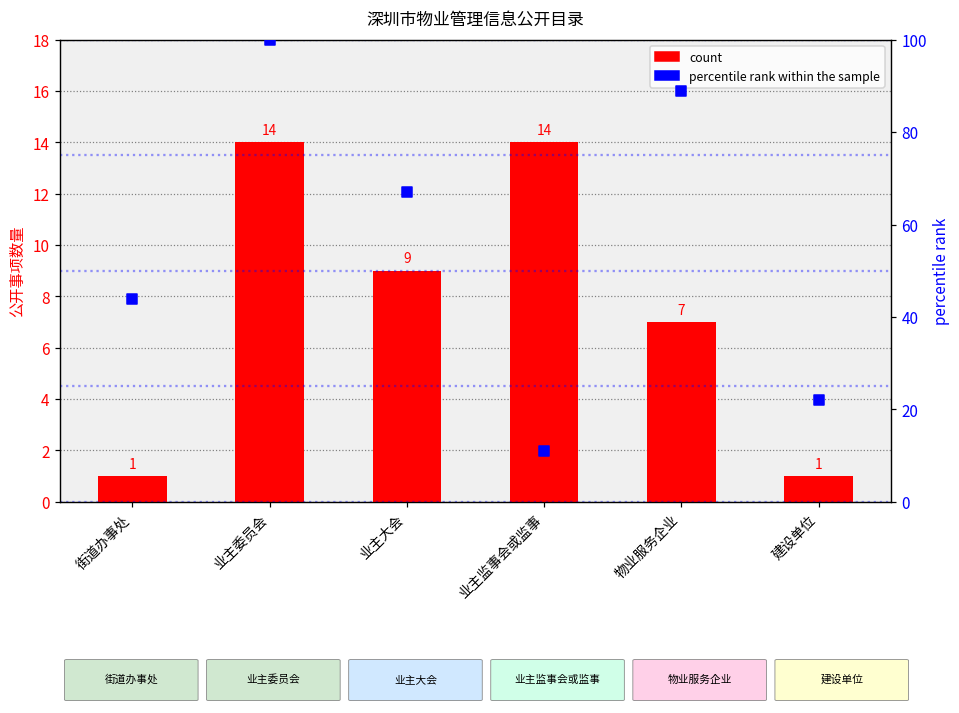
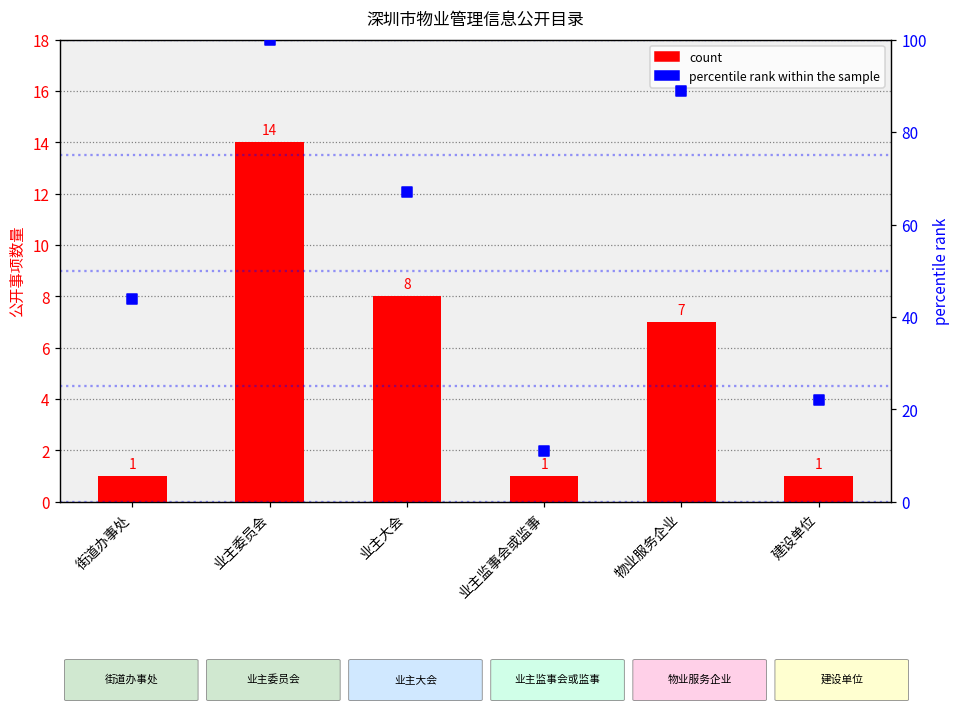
  {
    "count": {
      "街道办事处": 1,
      "业主委员会": 14,
-     "业主大会": 9,
-     "业主监事会或监事": 14,
+     "业主大会": 8,
+     "业主监事会或监事": 1,
      "物业服务企业": 7,
      "建设单位": 1
    }
  }
